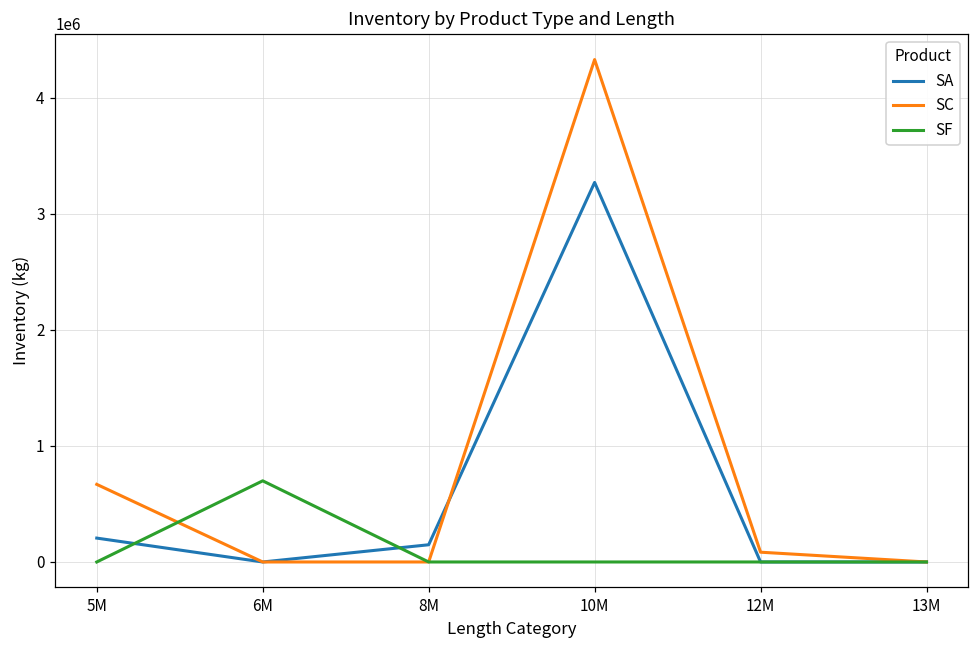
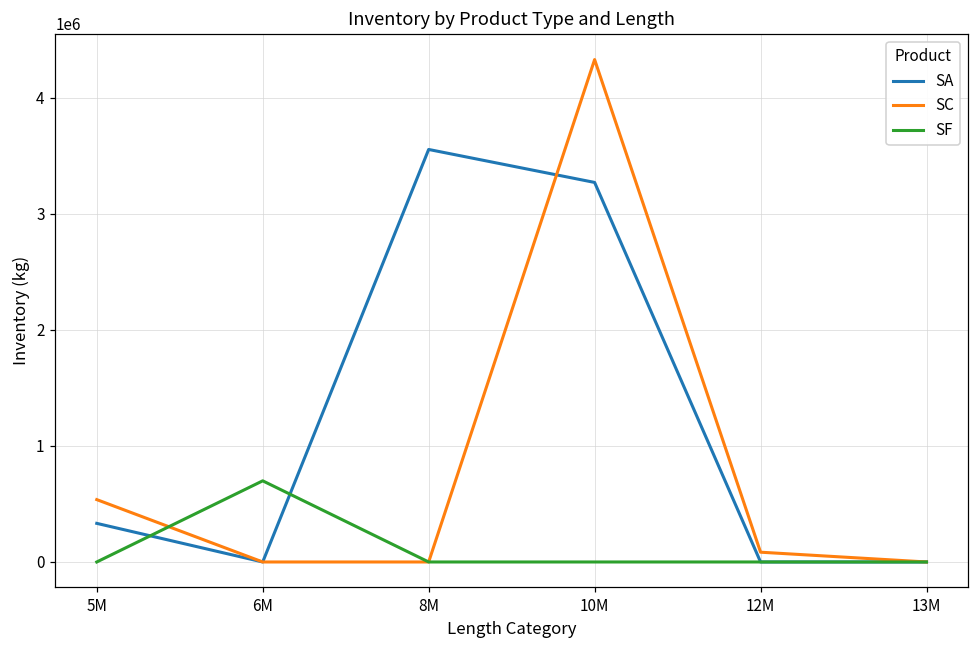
  {
    "SA": {
-     "5M": 210000,
-     "8M": 150000,
+     "5M": 330000,
+     "8M": 3560000,
      "10M": 3270000
    },
    "SC": {
-     "5M": 670000,
+     "5M": 540000,
      "10M": 4330000,
      "12M": 80000
    },
    "SF": {
      "5M": 0,
      "6M": 700000,
      "10M": 0
    }
  }
